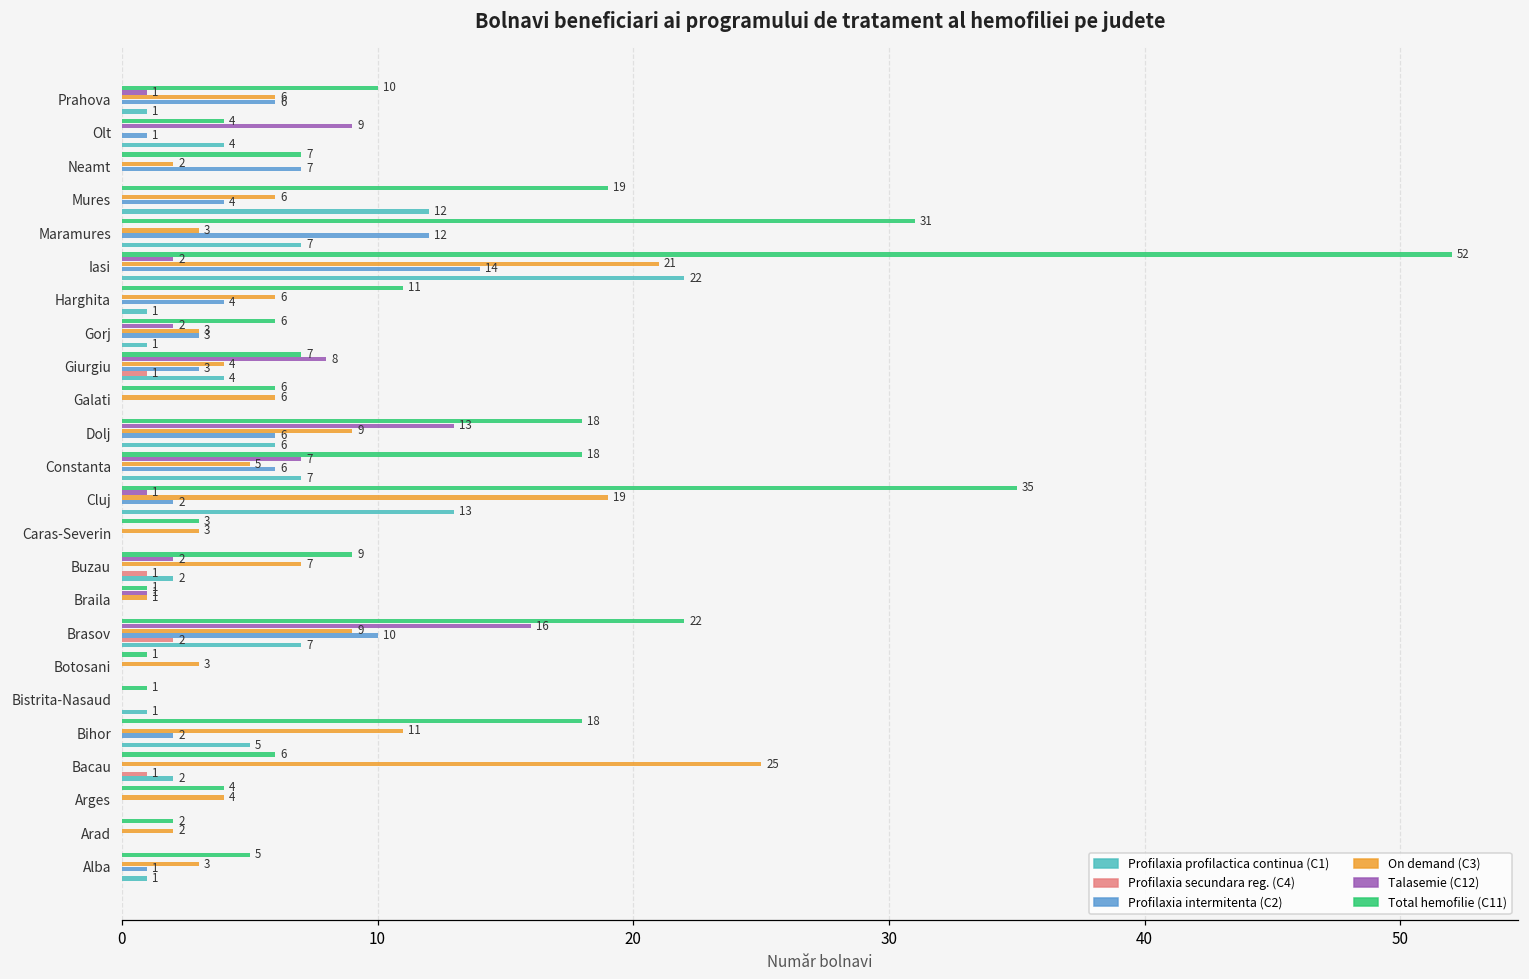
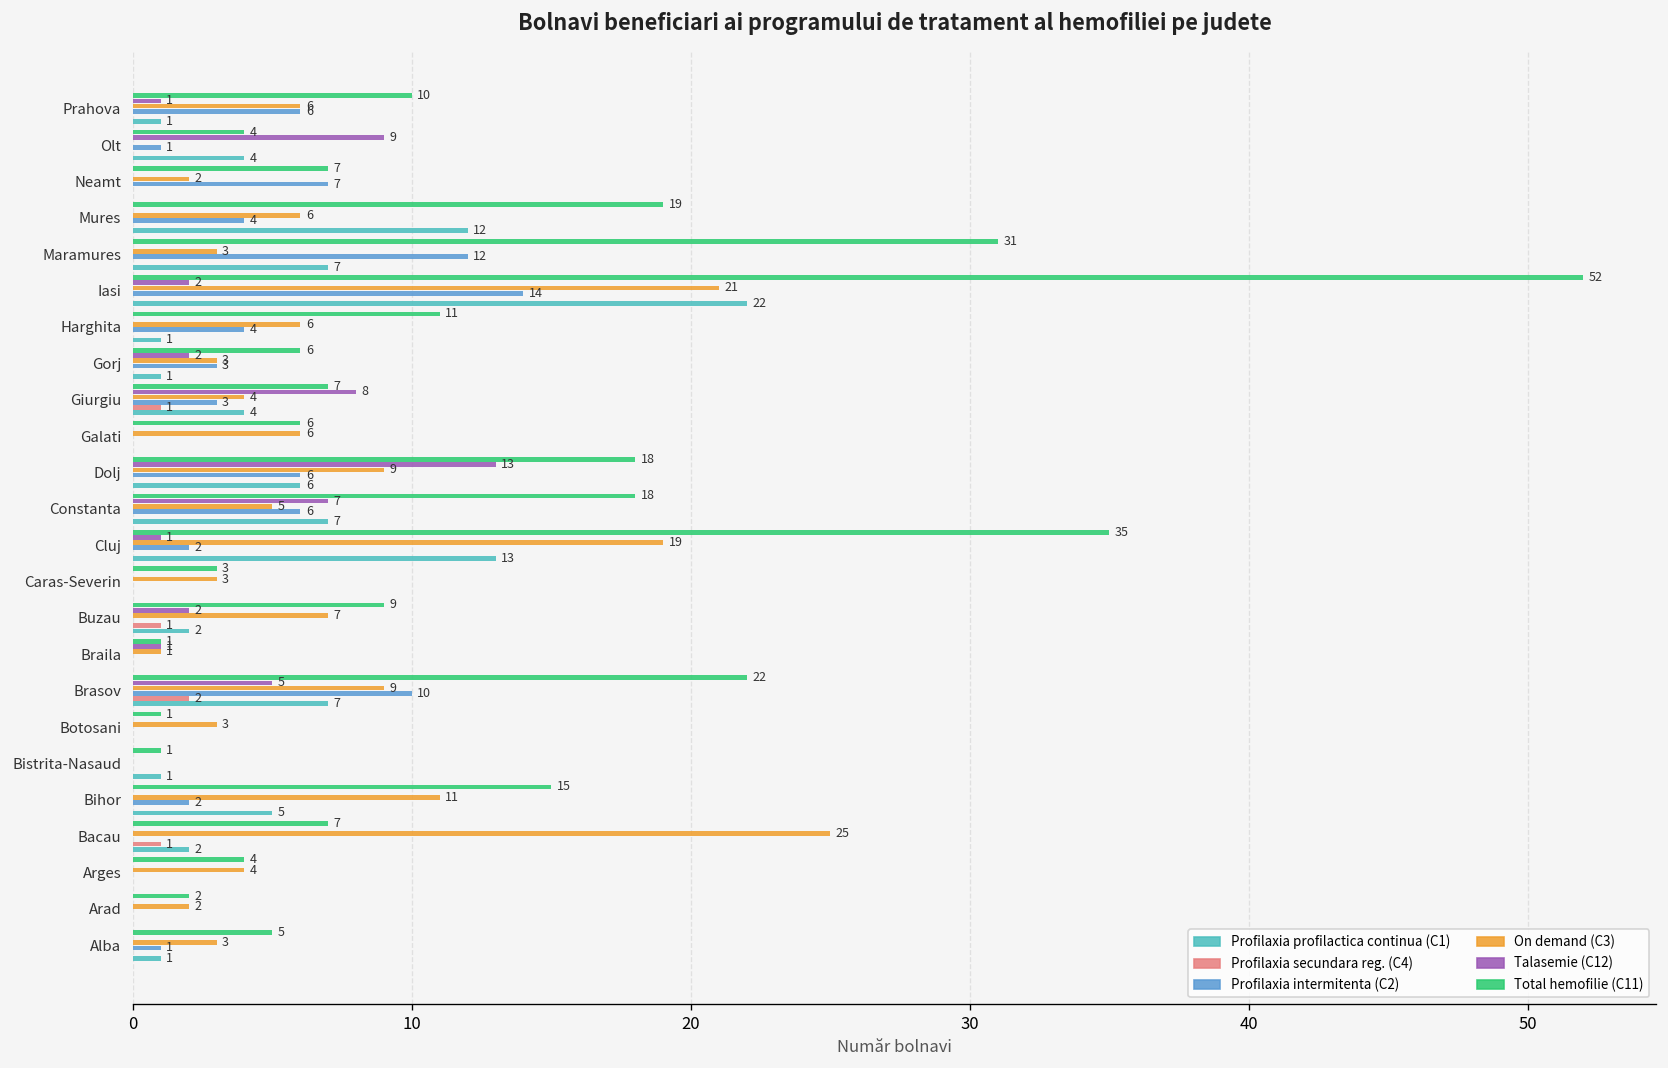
  {
    "Profilaxia secundara reg. (C4)": {
      "Giurgiu": 1,
      "Buzau": 1,
      "Brasov": 2,
      "Bacau": 1
    },
    "On demand (C3)": {
      "Neamt": 2,
      "Mures": 6,
      "Maramures": 3,
      "Iasi": 21,
      "Harghita": 6,
      "Giurgiu": 4,
      "Galati": 6,
      "Dolj": 9,
      "Constanta": 5,
      "Cluj": 19,
      "Caras-Severin": 3,
      "Buzau": 7,
      "Brasov": 9,
      "Botosani": 3,
      "Bihor": 11,
      "Bacau": 25,
      "Arges": 4,
      "Arad": 2,
      "Alba": 3
    },
    "Talasemie (C12)": {
      "Prahova": 1,
      "Olt": 9,
      "Iasi": 2,
      "Gorj": 2,
      "Giurgiu": 8,
      "Dolj": 13,
      "Constanta": 7,
      "Cluj": 1,
      "Buzau": 2,
-     "Brasov": 16
+     "Brasov": 5
    },
    "Total hemofilie (C11)": {
      "Prahova": 10,
      "Olt": 4,
      "Neamt": 7,
      "Mures": 19,
      "Maramures": 31,
      "Iasi": 52,
      "Harghita": 11,
      "Gorj": 6,
      "Giurgiu": 7,
      "Galati": 6,
      "Dolj": 18,
      "Constanta": 18,
      "Cluj": 35,
      "Caras-Severin": 3,
      "Buzau": 9,
      "Brasov": 22,
      "Botosani": 1,
      "Bistrita-Nasaud": 1,
-     "Bihor": 18,
-     "Bacau": 6,
+     "Bihor": 15,
+     "Bacau": 7,
      "Arges": 4,
      "Arad": 2,
      "Alba": 5
    }
  }
